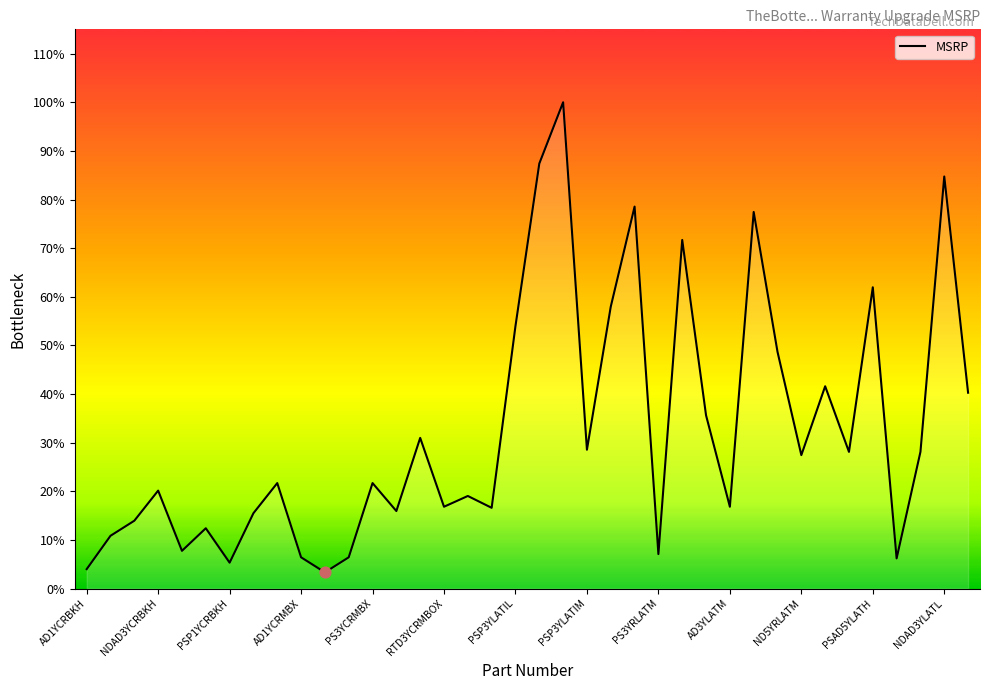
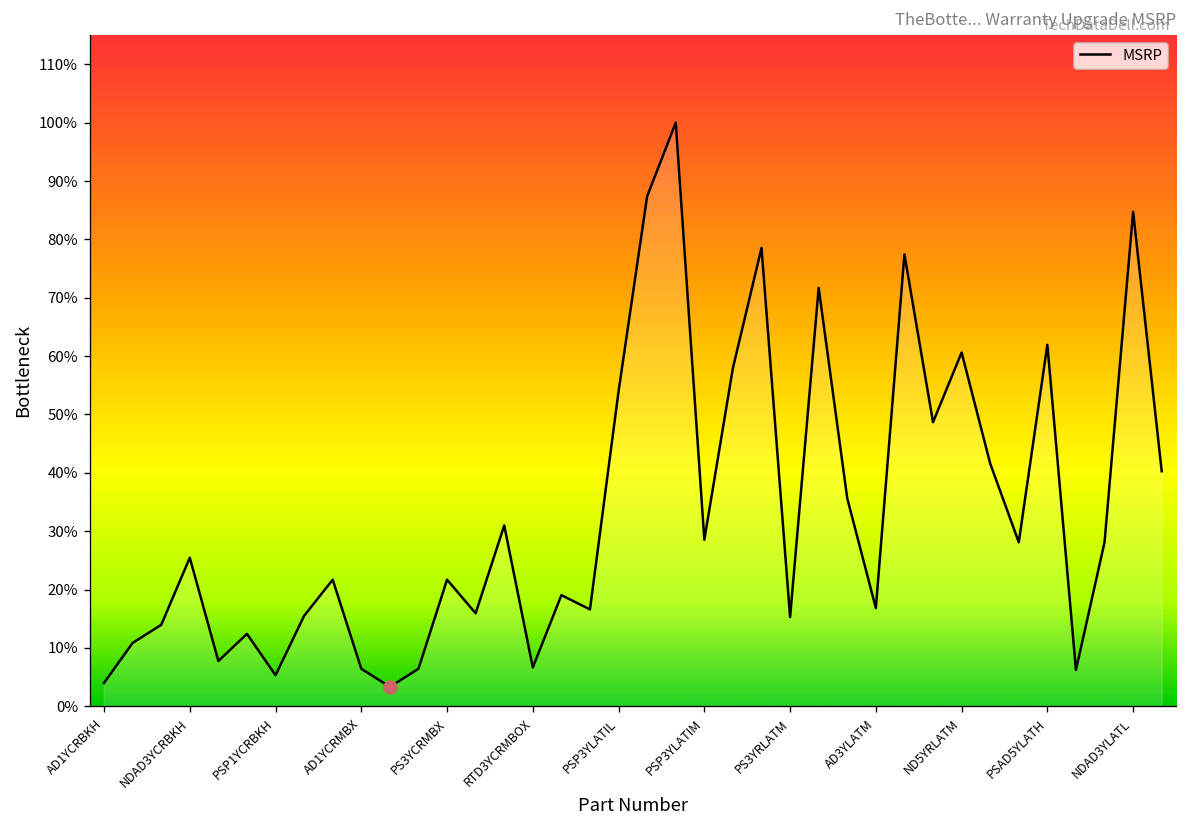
  {
    "MSRP": {
      "AD1YCRBKH": "4%",
-     "NDAD3YCRBKH": "20%",
+     "NDAD3YCRBKH": "25%",
      "PSP1YCRBKH": "5%",
      "AD1YCRMBX": "6%",
      "PS3YCRMBX": "22%",
-     "RTD3YCRMBOX": "17%",
+     "RTD3YCRMBOX": "7%",
      "PSP3YLATIL": "54%",
      "PSP3YLATIM": "29%",
-     "PS3YRLATM": "7%",
+     "PS3YRLATM": "15%",
      "AD3YLATM": "17%",
-     "ND5YRLATM": "27%",
+     "ND5YRLATM": "61%",
      "PSAD5YLATH": "62%",
      "NDAD3YLATL": "85%"
    }
  }
